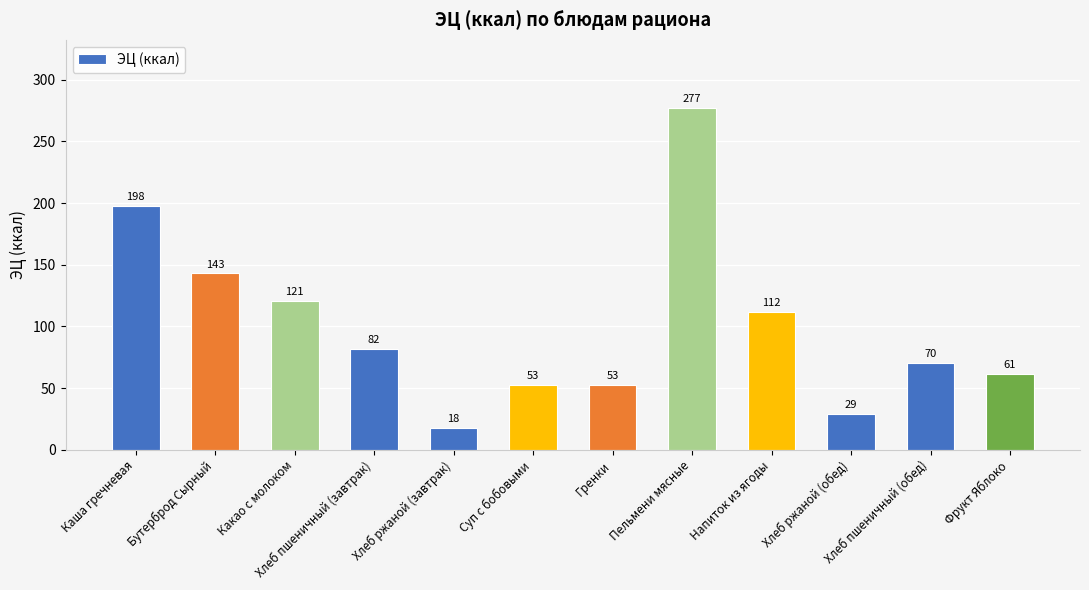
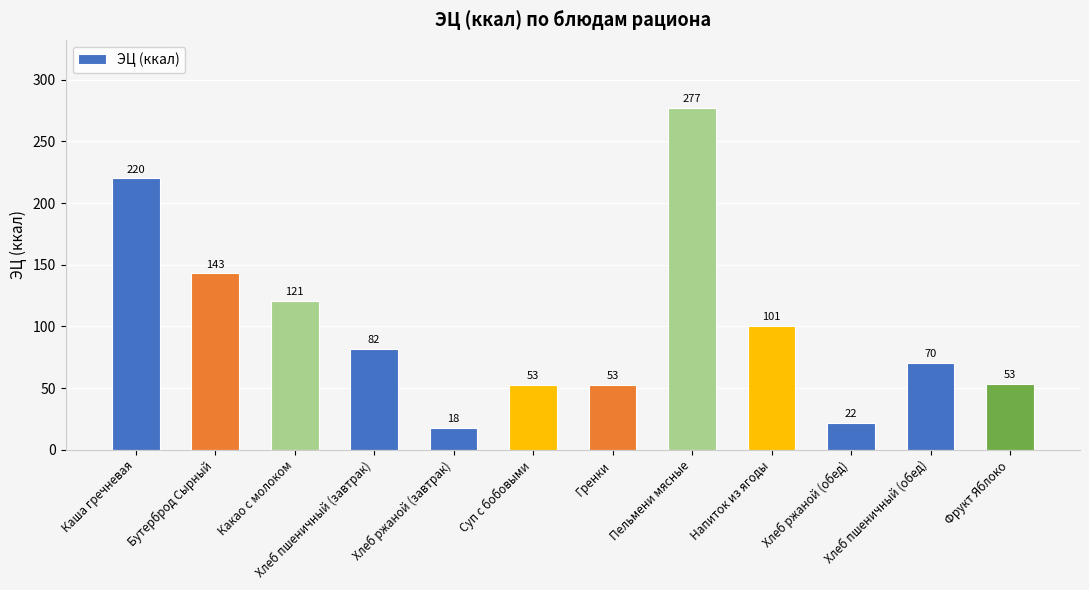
  {
-   "Каша гречневая": 198,
+   "Каша гречневая": 220,
    "Бутерброд Сырный": 143,
    "Какао с молоком": 121,
    "Хлеб пшеничный (завтрак)": 82,
    "Хлеб ржаной (завтрак)": 18,
    "Суп с бобовыми": 53,
    "Гренки": 53,
    "Пельмени мясные": 277,
-   "Напиток из ягоды": 112,
-   "Хлеб ржаной (обед)": 29,
+   "Напиток из ягоды": 101,
+   "Хлеб ржаной (обед)": 22,
    "Хлеб пшеничный (обед)": 70,
-   "Фрукт Яблоко": 61
+   "Фрукт Яблоко": 53
  }
